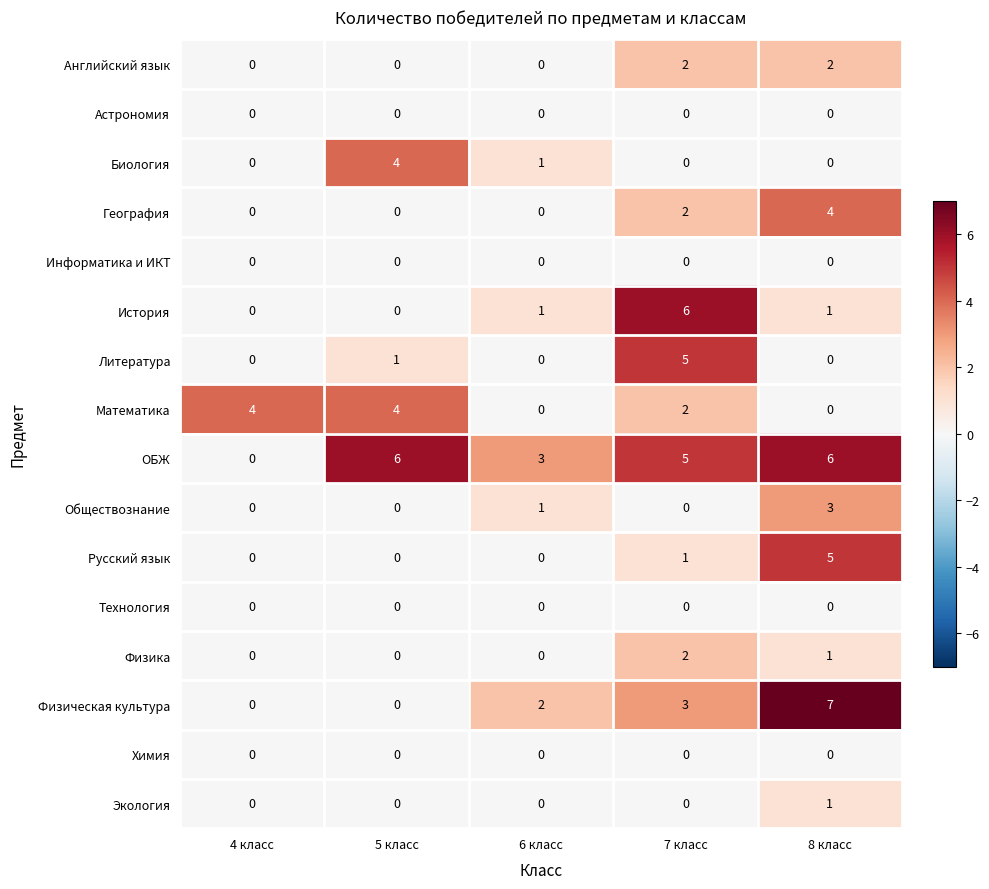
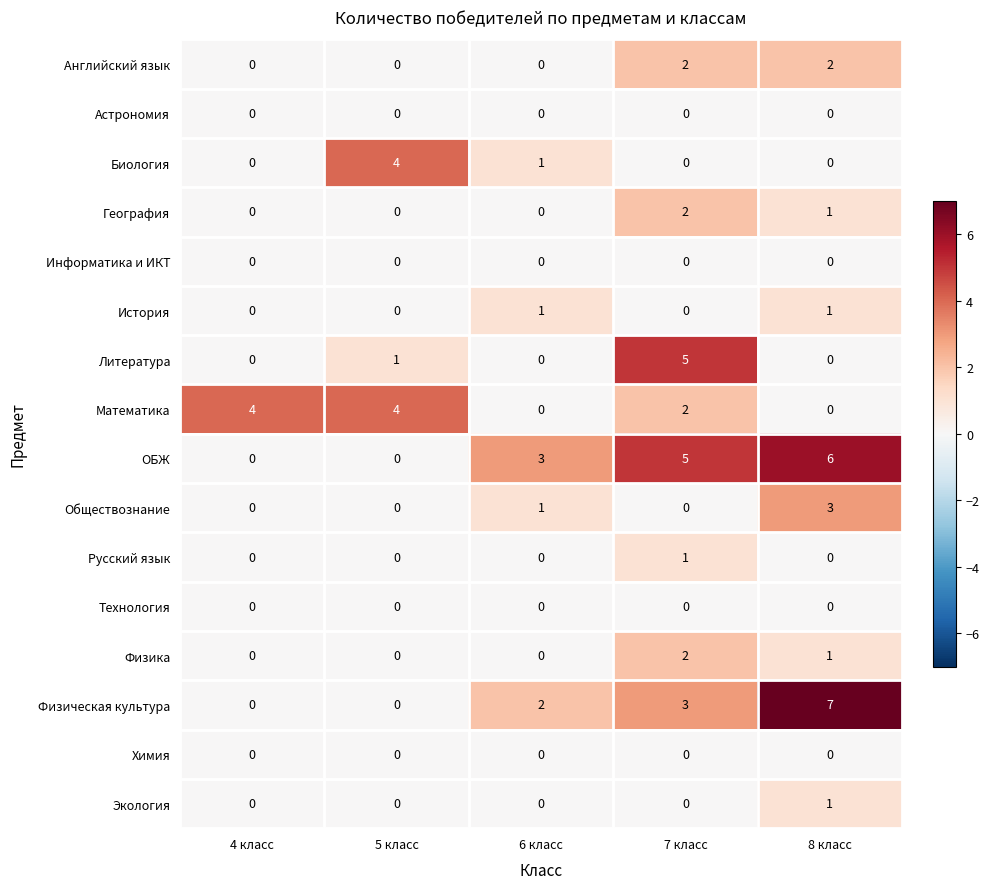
  {
    "Английский язык": {
      "4 класс": 0,
      "5 класс": 0,
      "6 класс": 0,
      "7 класс": 2,
      "8 класс": 2
    },
    "Астрономия": {
      "4 класс": 0,
      "5 класс": 0,
      "6 класс": 0,
      "7 класс": 0,
      "8 класс": 0
    },
    "Биология": {
      "4 класс": 0,
      "5 класс": 4,
      "6 класс": 1,
      "7 класс": 0,
      "8 класс": 0
    },
    "География": {
      "4 класс": 0,
      "5 класс": 0,
      "6 класс": 0,
      "7 класс": 2,
-     "8 класс": 4
+     "8 класс": 1
    },
    "Информатика и ИКТ": {
      "4 класс": 0,
      "5 класс": 0,
      "6 класс": 0,
      "7 класс": 0,
      "8 класс": 0
    },
    "История": {
      "4 класс": 0,
      "5 класс": 0,
      "6 класс": 1,
-     "7 класс": 6,
+     "7 класс": 0,
      "8 класс": 1
    },
    "Литература": {
      "4 класс": 0,
      "5 класс": 1,
      "6 класс": 0,
      "7 класс": 5,
      "8 класс": 0
    },
    "Математика": {
      "4 класс": 4,
      "5 класс": 4,
      "6 класс": 0,
      "7 класс": 2,
      "8 класс": 0
    },
    "ОБЖ": {
      "4 класс": 0,
-     "5 класс": 6,
+     "5 класс": 0,
      "6 класс": 3,
      "7 класс": 5,
      "8 класс": 6
    },
    "Обществознание": {
      "4 класс": 0,
      "5 класс": 0,
      "6 класс": 1,
      "7 класс": 0,
      "8 класс": 3
    },
    "Русский язык": {
      "4 класс": 0,
      "5 класс": 0,
      "6 класс": 0,
      "7 класс": 1,
-     "8 класс": 5
+     "8 класс": 0
    },
    "Технология": {
      "4 класс": 0,
      "5 класс": 0,
      "6 класс": 0,
      "7 класс": 0,
      "8 класс": 0
    },
    "Физика": {
      "4 класс": 0,
      "5 класс": 0,
      "6 класс": 0,
      "7 класс": 2,
      "8 класс": 1
    },
    "Физическая культура": {
      "4 класс": 0,
      "5 класс": 0,
      "6 класс": 2,
      "7 класс": 3,
      "8 класс": 7
    },
    "Химия": {
      "4 класс": 0,
      "5 класс": 0,
      "6 класс": 0,
      "7 класс": 0,
      "8 класс": 0
    },
    "Экология": {
      "4 класс": 0,
      "5 класс": 0,
      "6 класс": 0,
      "7 класс": 0,
      "8 класс": 1
    }
  }
